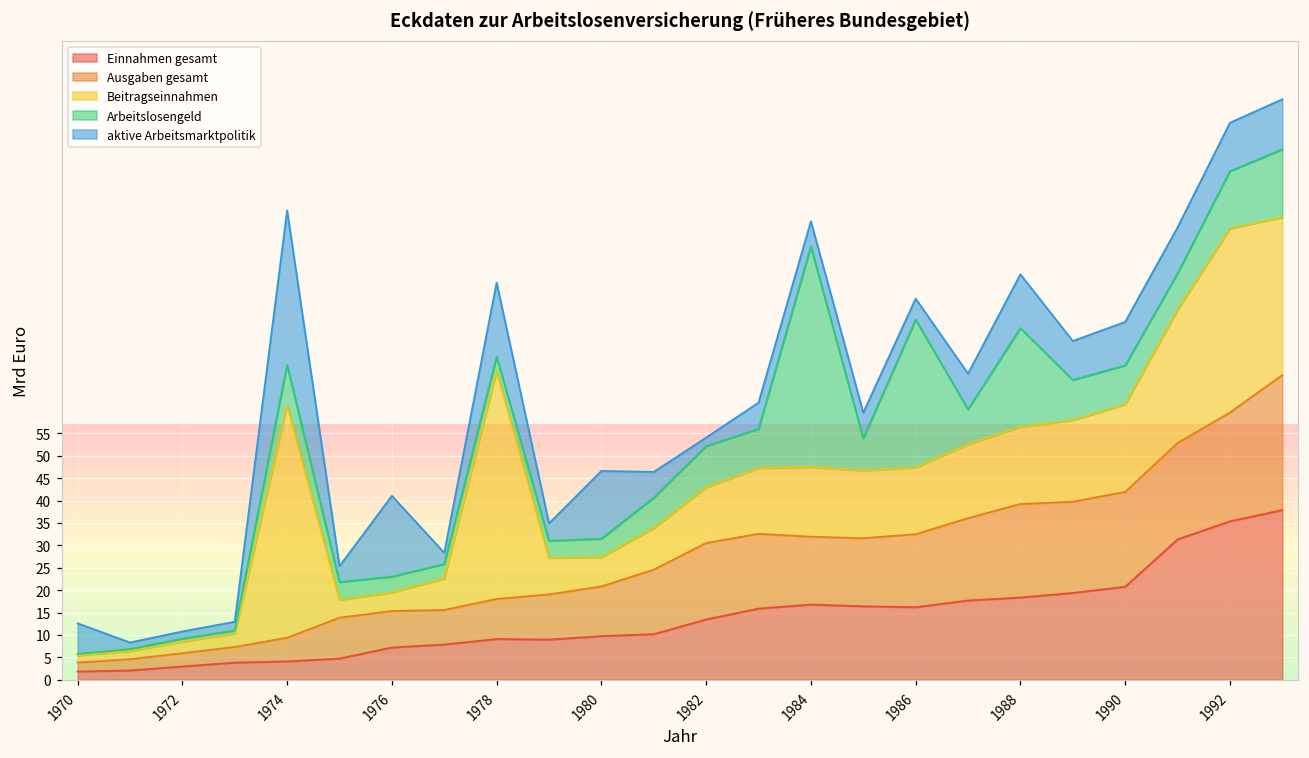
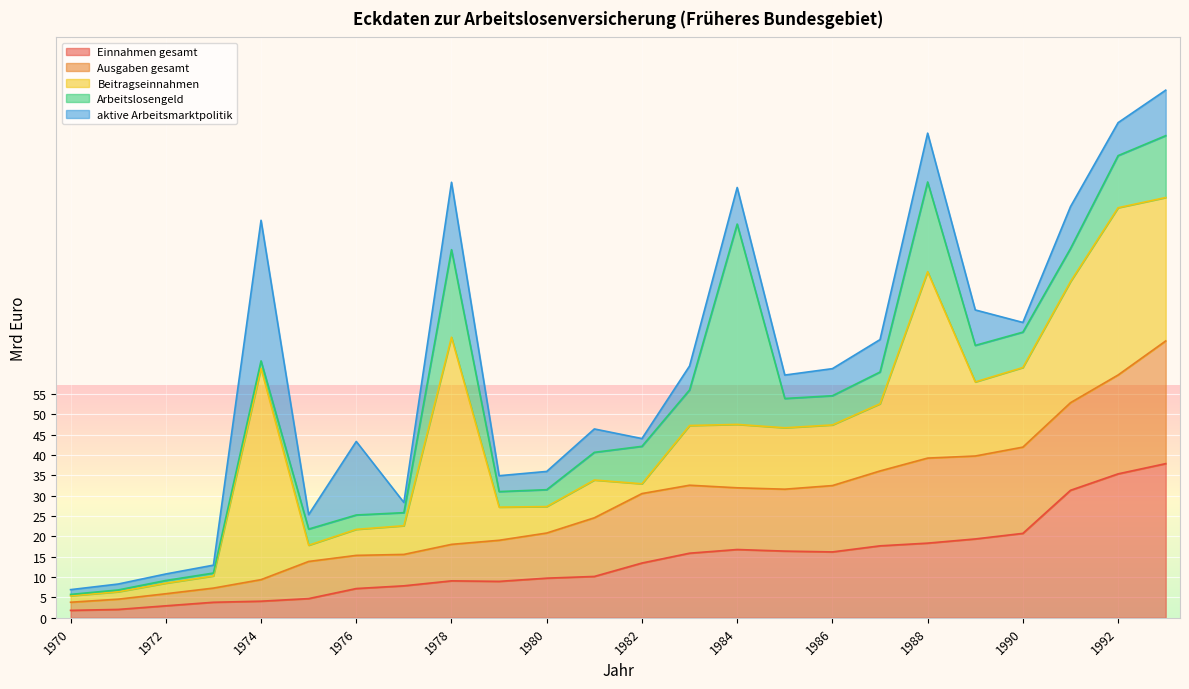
  {
    "Beitragseinnahmen": {
      "1972": 3,
      "1974": 52,
-     "1976": 4,
+     "1976": 6,
      "1978": 51,
      "1980": 6,
-     "1982": 12,
+     "1982": 2,
      "1984": 16,
      "1986": 15,
-     "1988": 17,
+     "1988": 46,
      "1990": 20,
      "1992": 41
    },
    "Arbeitslosengeld": {
      "1972": 1,
-     "1974": 9,
+     "1974": 2,
      "1976": 4,
-     "1978": 3,
+     "1978": 22,
      "1980": 4,
      "1982": 9,
      "1984": 49,
-     "1986": 33,
+     "1986": 7,
      "1988": 22,
      "1990": 9,
      "1992": 13
    },
    "aktive Arbeitsmarktpolitik": {
-     "1970": 7,
+     "1970": 1,
      "1972": 2,
      "1974": 35,
      "1976": 18,
      "1978": 17,
-     "1980": 15,
+     "1980": 4,
      "1982": 2,
-     "1984": 6,
-     "1986": 5,
+     "1984": 9,
+     "1986": 7,
      "1988": 12,
-     "1990": 10,
-     "1992": 11
+     "1990": 2,
+     "1992": 8
    }
  }
